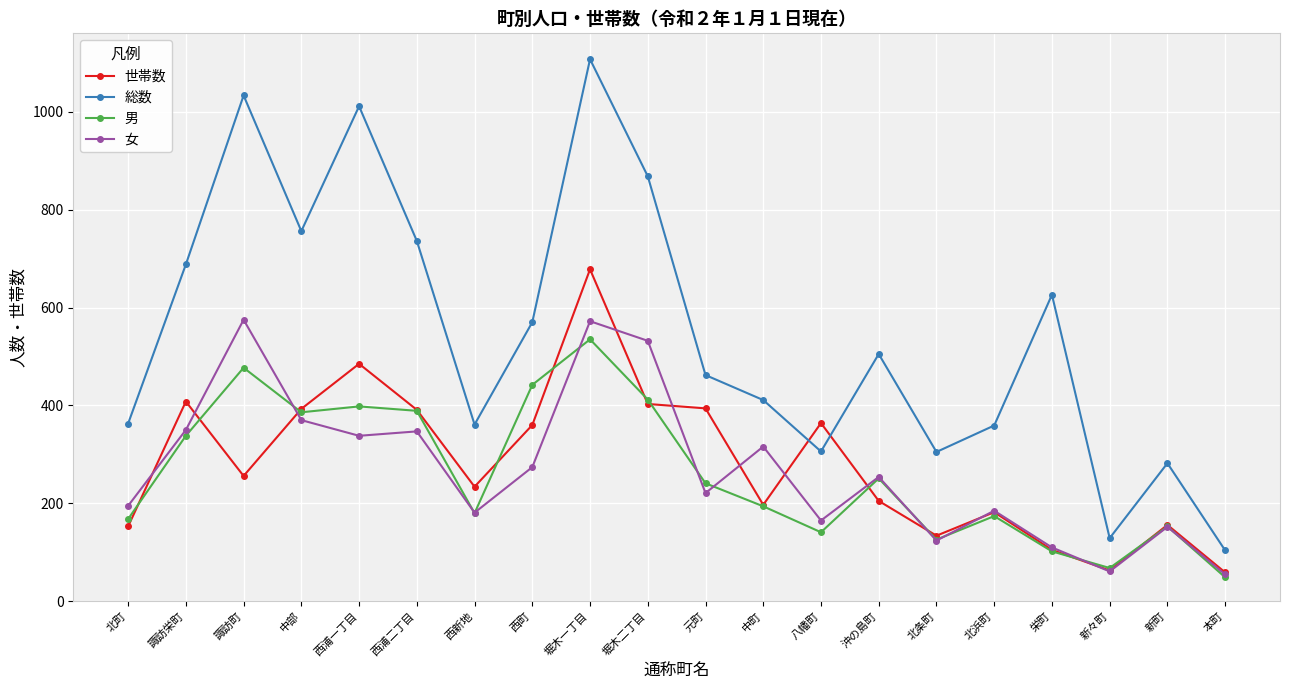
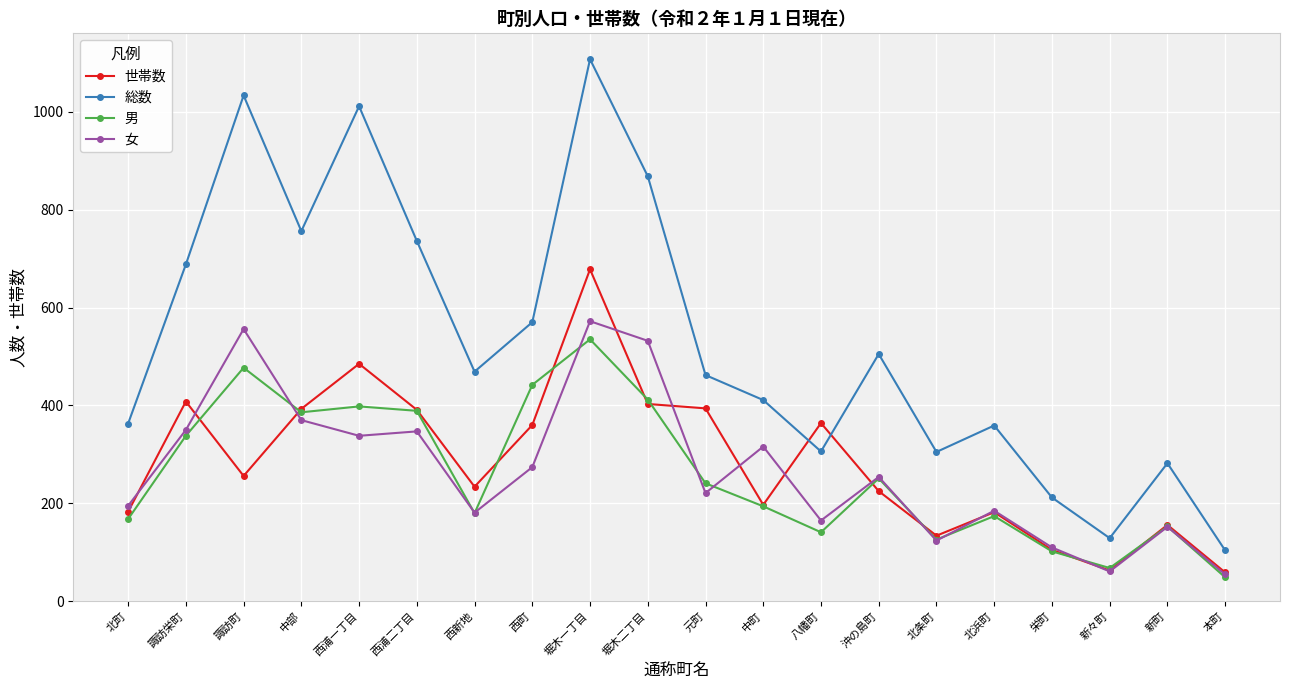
  {
    "世帯数": {
-     "北町": 150,
+     "北町": 180,
      "諏訪栄町": 410,
      "諏訪町": 260,
      "中部": 390,
      "西浦一丁目": 490,
      "西新地": 230,
      "西町": 360,
      "堀木一丁目": 680,
      "堀木二丁目": 400,
      "元町": 390,
      "八幡町": 360,
-     "沖の島町": 210,
+     "沖の島町": 230,
      "北条町": 130
    },
    "総数": {
      "北町": 360,
      "諏訪栄町": 690,
      "諏訪町": 1030,
      "中部": 760,
      "西浦一丁目": 1010,
      "西浦二丁目": 740,
-     "西新地": 360,
+     "西新地": 470,
      "西町": 570,
      "堀木一丁目": 1110,
      "堀木二丁目": 870,
      "元町": 460,
      "中町": 410,
      "八幡町": 310,
      "沖の島町": 510,
      "北条町": 310,
      "北浜町": 360,
-     "栄町": 630,
+     "栄町": 210,
      "新々町": 130,
      "新町": 280,
      "本町": 100
    },
    "男": {
      "北町": 170,
      "諏訪栄町": 340,
      "諏訪町": 480,
      "中部": 390,
      "西浦一丁目": 400,
      "西町": 440,
      "堀木一丁目": 540,
      "堀木二丁目": 410,
      "元町": 240,
      "八幡町": 140,
      "北浜町": 170,
      "本町": 50
    },
    "女": {
      "北町": 200,
      "諏訪栄町": 350,
-     "諏訪町": 580,
+     "諏訪町": 560,
      "中部": 370,
      "西浦一丁目": 340,
      "西浦二丁目": 350,
      "西町": 270,
      "堀木一丁目": 570,
      "堀木二丁目": 530,
      "元町": 220,
      "中町": 320,
      "八幡町": 170
    }
  }
